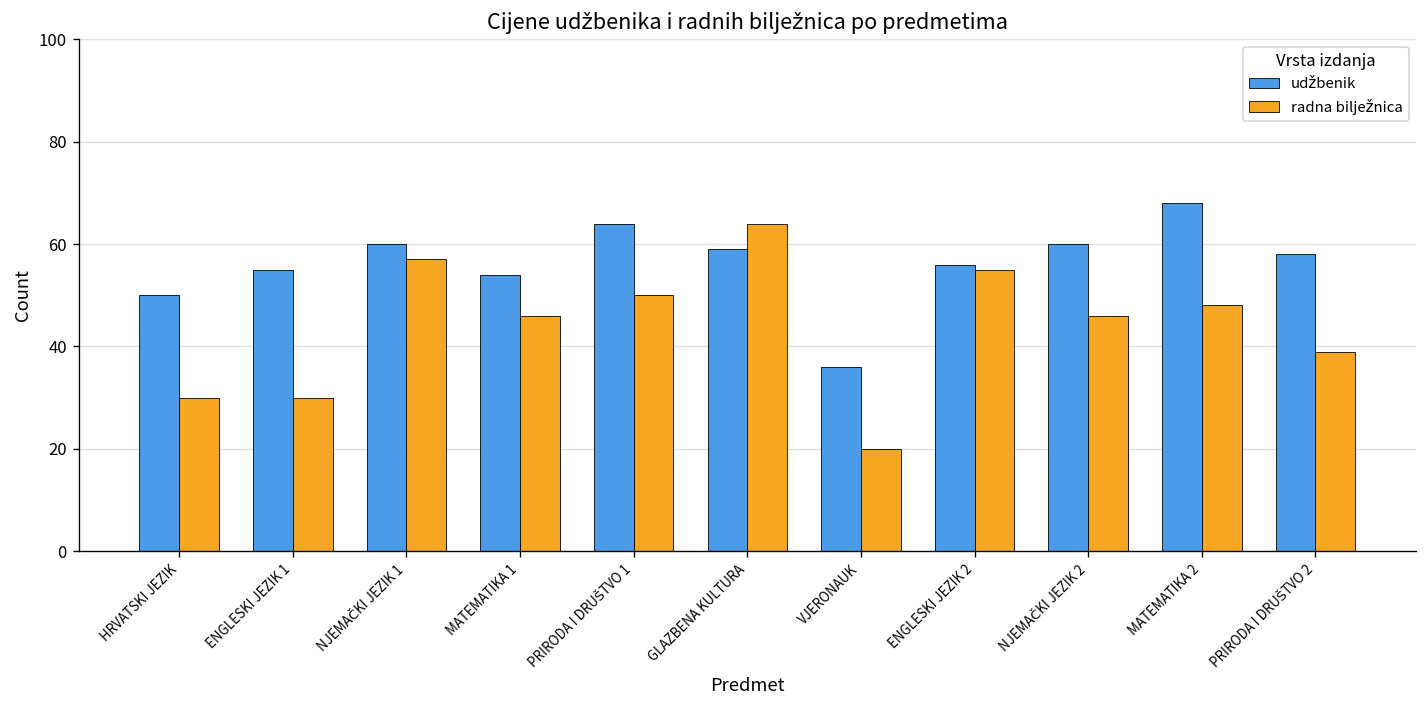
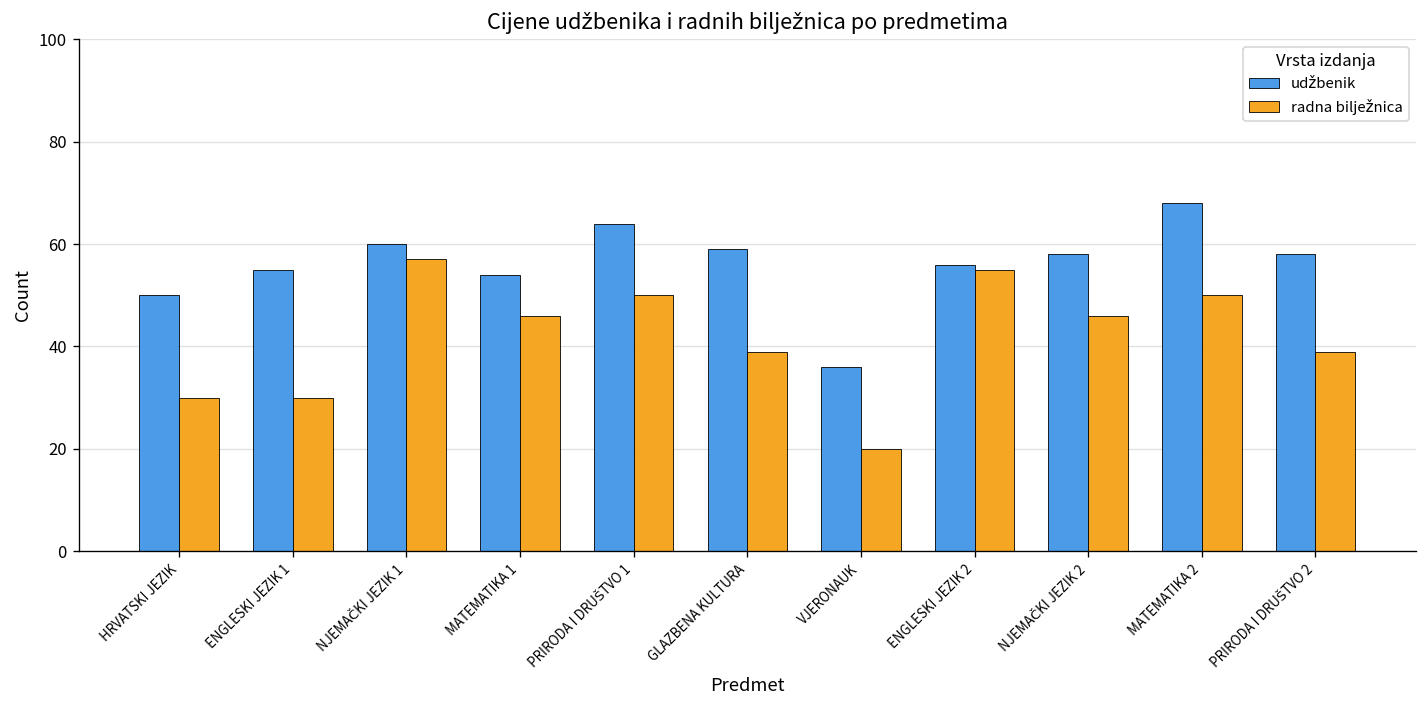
  {
    "udžbenik": {
      "HRVATSKI JEZIK": 50,
      "ENGLESKI JEZIK 1": 55,
      "NJEMAČKI JEZIK 1": 60,
      "MATEMATIKA 1": 54,
      "PRIRODA I DRUŠTVO 1": 64,
      "GLAZBENA KULTURA": 59,
      "VJERONAUK": 36,
      "ENGLESKI JEZIK 2": 56,
-     "NJEMAČKI JEZIK 2": 60,
+     "NJEMAČKI JEZIK 2": 58,
      "MATEMATIKA 2": 68,
      "PRIRODA I DRUŠTVO 2": 58
    },
    "radna bilježnica": {
      "HRVATSKI JEZIK": 30,
      "ENGLESKI JEZIK 1": 30,
      "NJEMAČKI JEZIK 1": 57,
      "MATEMATIKA 1": 46,
      "PRIRODA I DRUŠTVO 1": 50,
-     "GLAZBENA KULTURA": 64,
+     "GLAZBENA KULTURA": 39,
      "VJERONAUK": 20,
      "ENGLESKI JEZIK 2": 55,
      "NJEMAČKI JEZIK 2": 46,
-     "MATEMATIKA 2": 48,
+     "MATEMATIKA 2": 50,
      "PRIRODA I DRUŠTVO 2": 39
    }
  }
